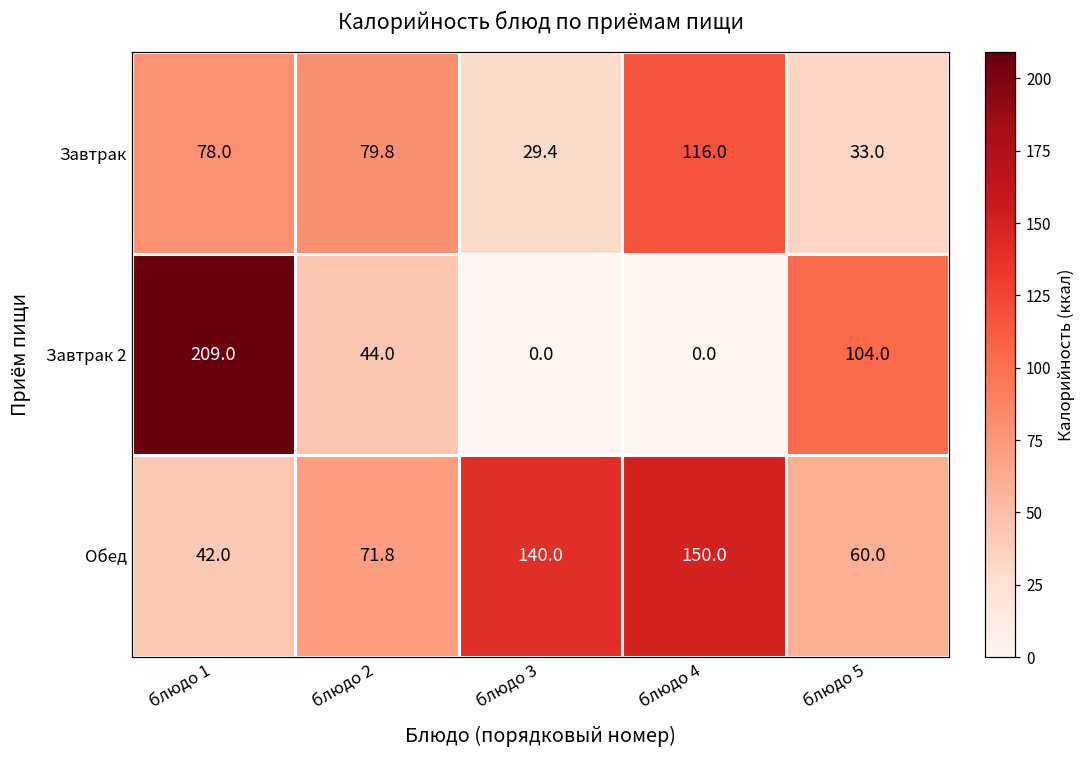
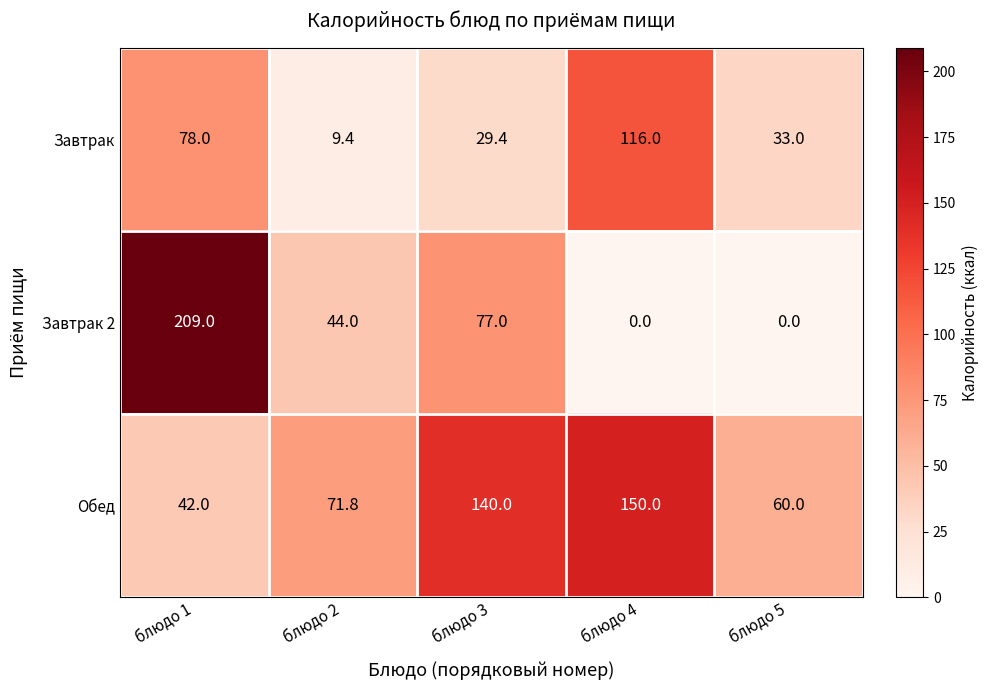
  {
    "Завтрак": {
      "блюдо 1": 78.0,
-     "блюдо 2": 79.8,
+     "блюдо 2": 9.4,
      "блюдо 3": 29.4,
      "блюдо 4": 116.0,
      "блюдо 5": 33.0
    },
    "Завтрак 2": {
      "блюдо 1": 209.0,
      "блюдо 2": 44.0,
-     "блюдо 3": 0.0,
+     "блюдо 3": 77.0,
      "блюдо 4": 0.0,
-     "блюдо 5": 104.0
+     "блюдо 5": 0.0
    },
    "Обед": {
      "блюдо 1": 42.0,
      "блюдо 2": 71.8,
      "блюдо 3": 140.0,
      "блюдо 4": 150.0,
      "блюдо 5": 60.0
    }
  }
